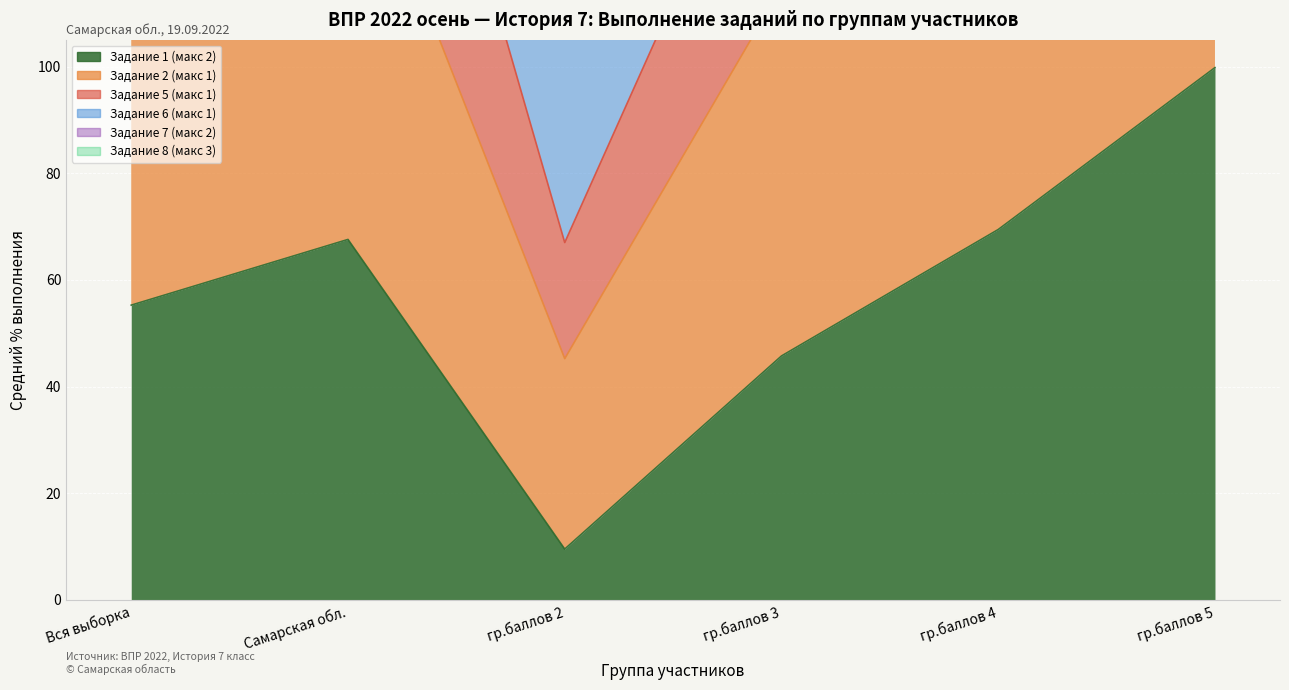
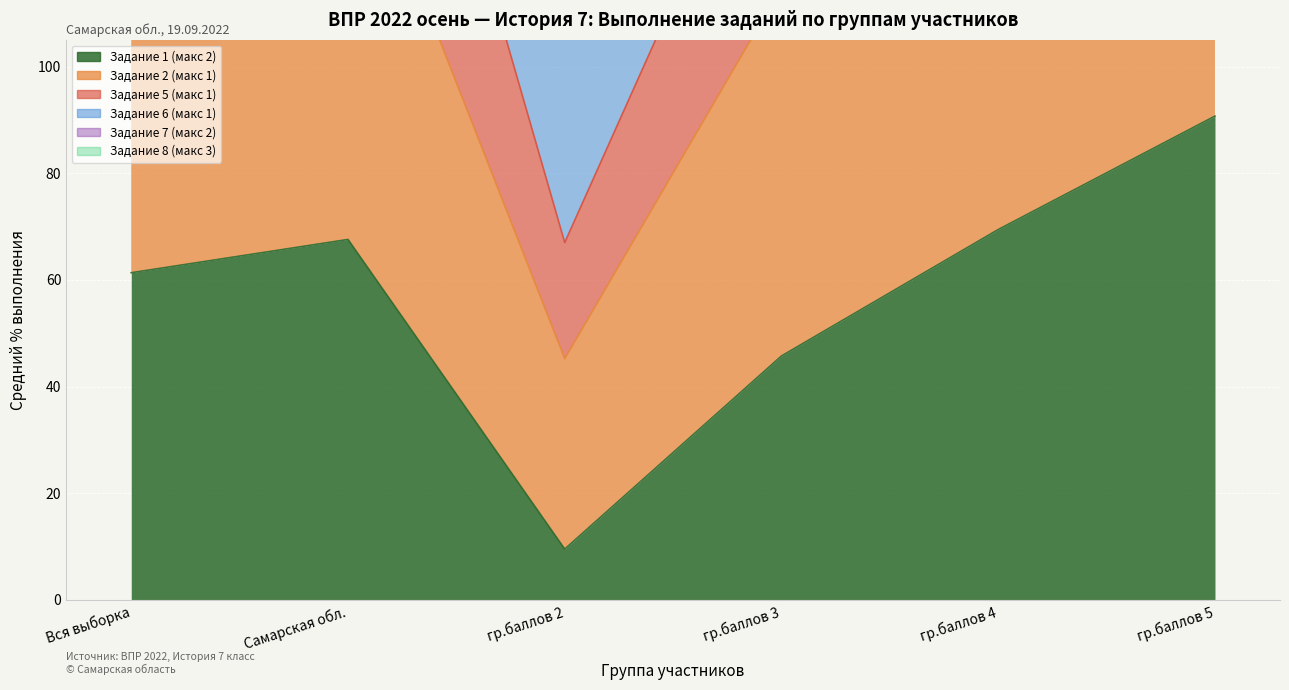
  {
    "Задание 1 (макс 2)": {
-     "Вся выборка": 55,
+     "Вся выборка": 61,
      "Самарская обл.": 68,
      "гр.баллов 2": 10,
      "гр.баллов 3": 46,
      "гр.баллов 4": 69,
-     "гр.баллов 5": 100
+     "гр.баллов 5": 91
    }
  }
